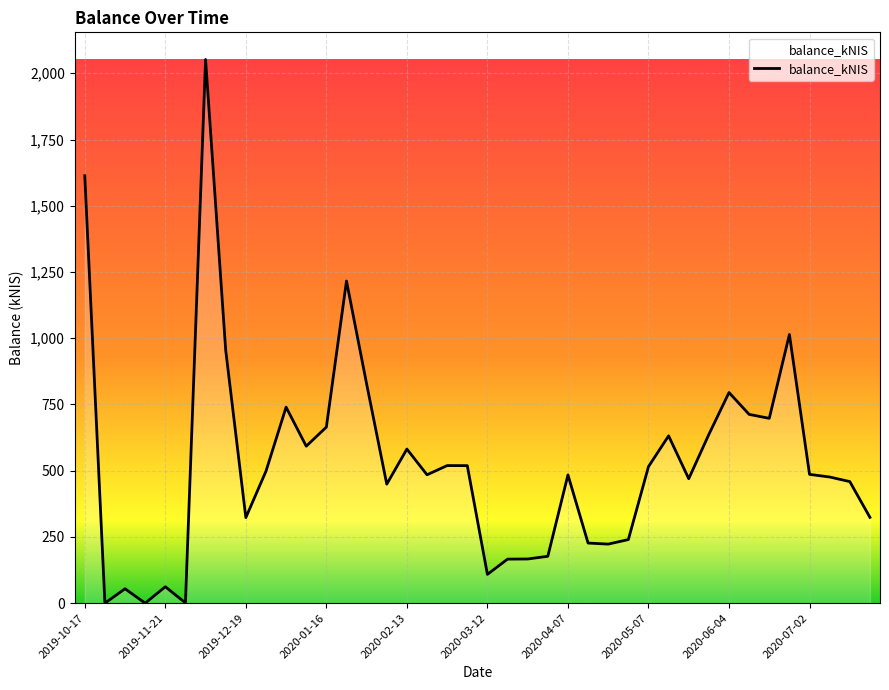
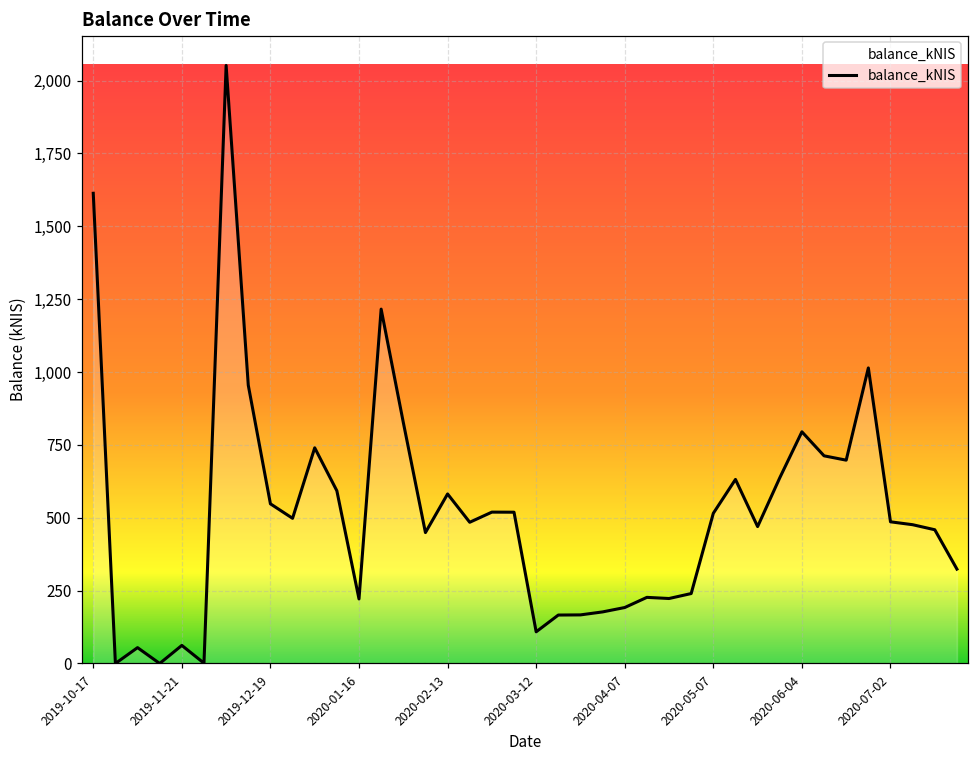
  {
    "2019-10-17": "1,610",
    "2019-11-21": "60",
-   "2019-12-19": "320",
-   "2020-01-16": "660",
+   "2019-12-19": "550",
+   "2020-01-16": "220",
    "2020-02-13": "580",
    "2020-03-12": "110",
-   "2020-04-07": "480",
+   "2020-04-07": "190",
    "2020-05-07": "520",
    "2020-06-04": "790",
    "2020-07-02": "490"
  }
